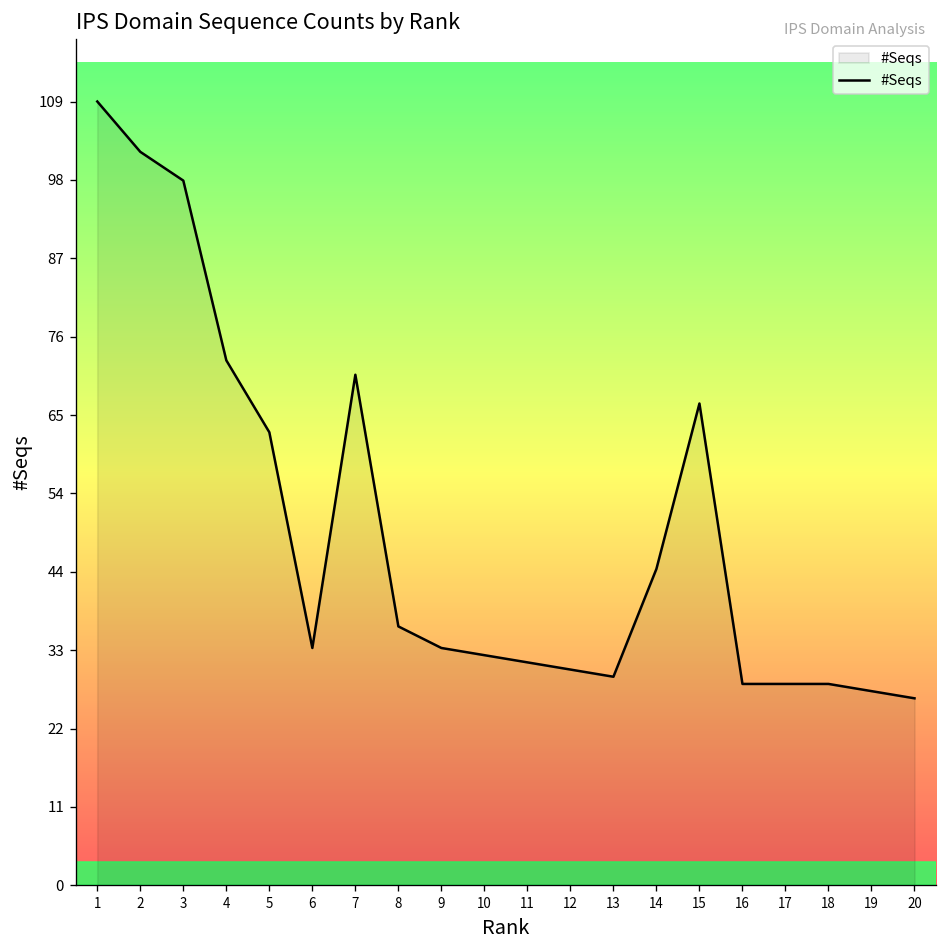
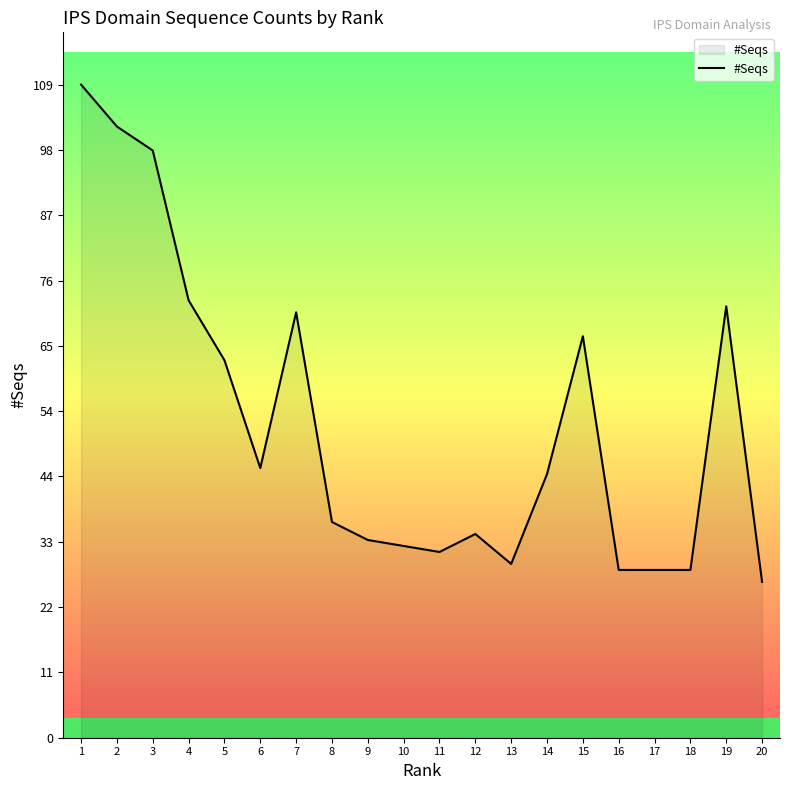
  {
    "1": 109,
    "2": 102,
    "3": 98,
    "4": 73,
    "5": 63,
-   "6": 33,
+   "6": 45,
    "7": 71,
    "8": 36,
    "9": 33,
    "10": 32,
    "11": 31,
-   "12": 30,
+   "12": 34,
    "13": 29,
    "14": 44,
    "15": 67,
    "16": 28,
    "17": 28,
    "18": 28,
-   "19": 27,
+   "19": 72,
    "20": 26
  }
